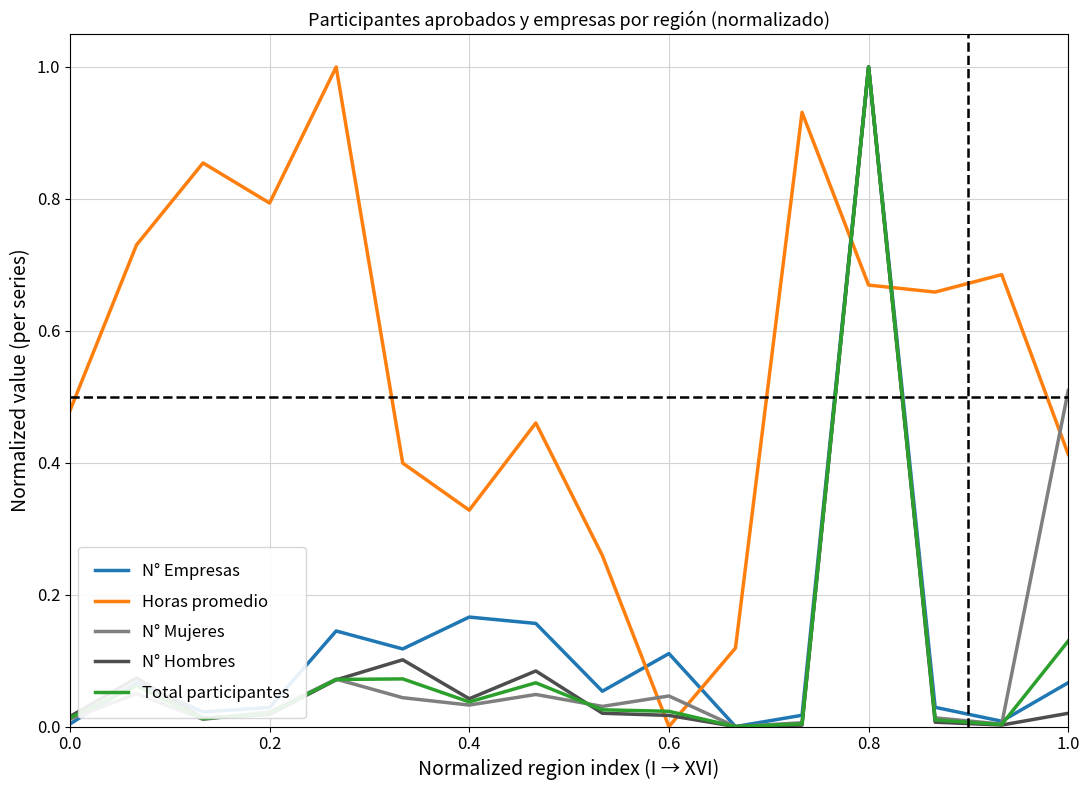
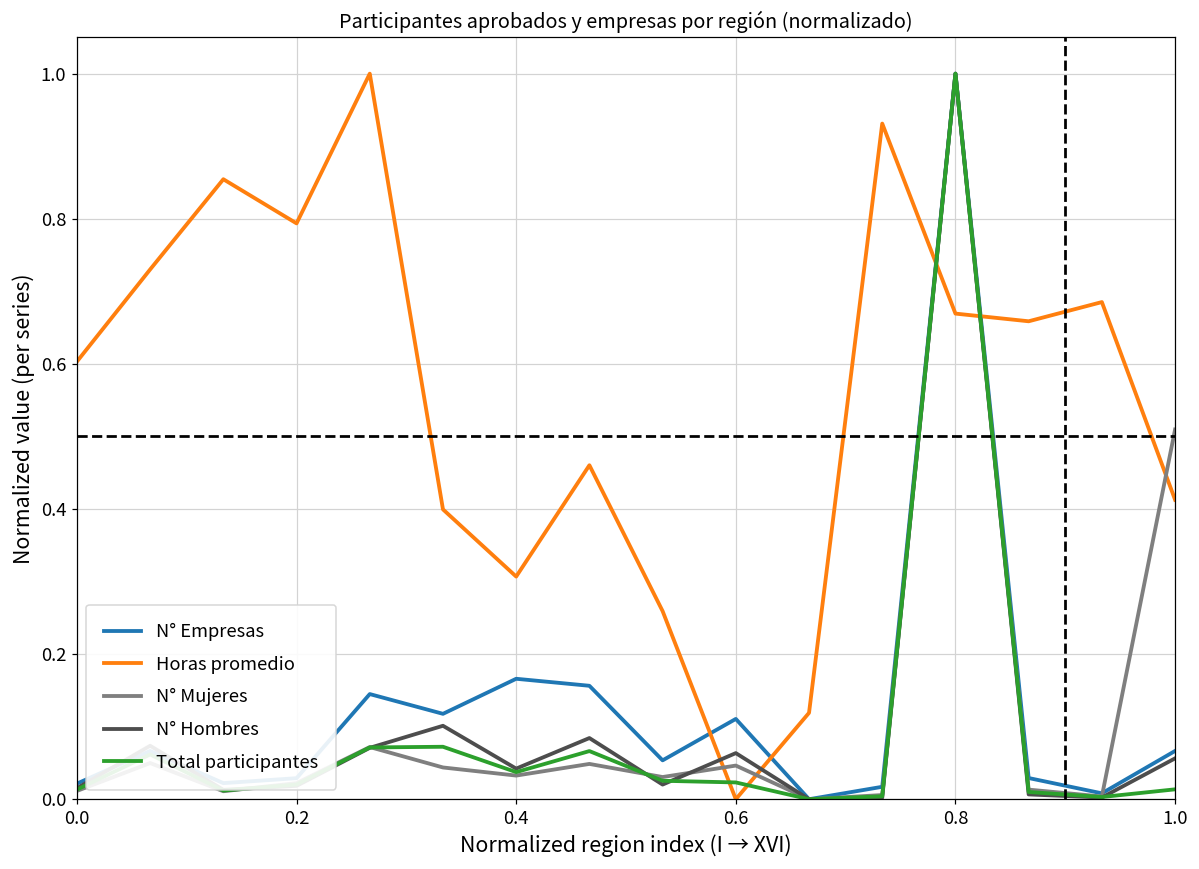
  {
    "N° Empresas": {
-     "0.0": 0.00,
+     "0.0": 0.02,
      "0.4": 0.17,
      "0.6": 0.11,
      "1.0": 0.07
    },
    "Horas promedio": {
-     "0.0": 0.48,
+     "0.0": 0.60,
      "0.2": 0.79,
-     "0.4": 0.33,
+     "0.4": 0.31,
      "0.6": 0.00,
      "0.8": 0.67,
      "1.0": 0.41
    },
    "N° Mujeres": {
      "0.4": 0.03,
      "0.6": 0.05,
      "1.0": 0.51
    },
    "N° Hombres": {
      "0.4": 0.04,
-     "0.6": 0.02,
-     "1.0": 0.02
+     "0.6": 0.06,
+     "1.0": 0.06
    },
    "Total participantes": {
      "0.4": 0.04,
      "0.6": 0.02,
-     "1.0": 0.13
+     "1.0": 0.01
    }
  }
